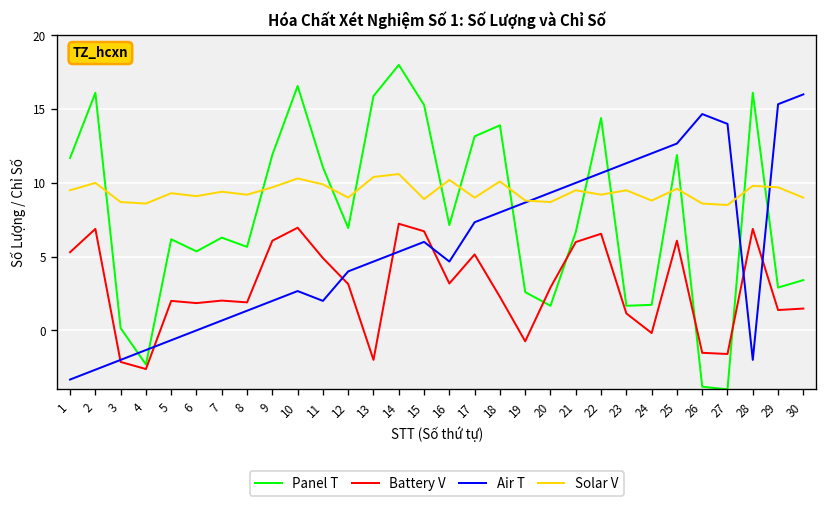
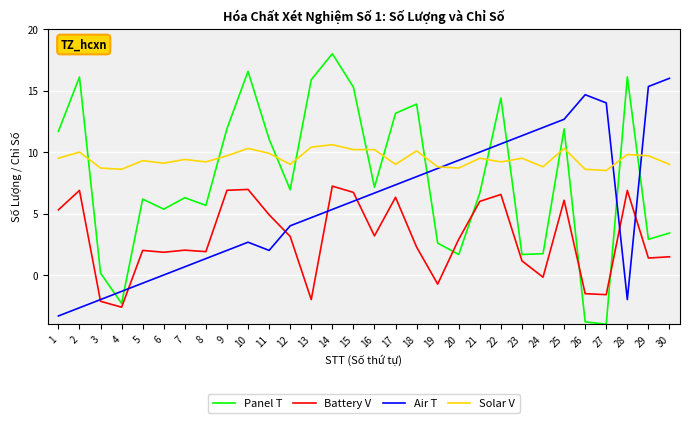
  {
    "Panel T": {
      "1": 11.7,
      "2": 16.1,
      "3": 0.2,
      "4": -2.3,
      "5": 6.2,
      "6": 5.4,
      "7": 6.3,
      "8": 5.7,
      "9": 11.9,
      "10": 16.6,
      "11": 11.1,
      "12": 6.9,
      "13": 15.9,
      "14": 18.0,
      "15": 15.3,
      "16": 7.1,
      "17": 13.2,
      "18": 13.9,
      "19": 2.6,
      "20": 1.7,
      "21": 6.7,
      "22": 14.4,
      "23": 1.7,
      "24": 1.7,
      "25": 11.9,
      "26": -3.8,
      "27": -4.0,
      "28": 16.1,
      "29": 2.9,
      "30": 3.4
    },
    "Battery V": {
      "1": 5.3,
      "2": 6.9,
      "4": -2.6,
      "5": 2.0,
      "6": 1.8,
      "7": 2.0,
      "8": 1.9,
-     "9": 6.1,
+     "9": 6.9,
      "10": 7.0,
      "11": 4.9,
      "12": 3.1,
      "13": -2.0,
      "14": 7.2,
      "15": 6.7,
      "16": 3.2,
-     "17": 5.2,
+     "17": 6.3,
      "18": 2.3,
      "19": -0.7,
      "20": 2.9,
      "21": 6.0,
      "22": 6.6,
      "23": 1.2,
      "24": -0.2,
      "25": 6.1,
      "26": -1.5,
      "27": -1.6,
      "28": 6.9,
      "29": 1.4,
      "30": 1.5
    },
    "Air T": {
      "1": -3.3,
      "2": -2.7,
      "4": -1.3,
      "5": -0.7,
      "6": 0.0,
      "7": 0.7,
      "8": 1.3,
      "9": 2.0,
      "10": 2.7,
      "11": 2.0,
      "12": 4.0,
      "13": 4.7,
      "14": 5.3,
      "15": 6.0,
-     "16": 4.7,
+     "16": 6.7,
      "17": 7.3,
      "18": 8.0,
      "20": 9.3,
      "21": 10.0,
      "22": 10.7,
      "23": 11.3,
      "24": 12.0,
      "25": 12.7,
      "26": 14.7,
      "27": 14.0,
      "28": -2.0,
      "29": 15.3,
      "30": 16.0
    },
    "Solar V": {
      "1": 9.5,
      "2": 10.0,
      "3": 8.7,
      "4": 8.6,
      "5": 9.3,
      "6": 9.1,
      "7": 9.4,
      "8": 9.2,
      "9": 9.7,
      "10": 10.3,
      "11": 9.9,
      "12": 9.0,
      "13": 10.4,
      "14": 10.6,
-     "15": 8.9,
+     "15": 10.2,
      "16": 10.2,
      "17": 9.0,
      "18": 10.1,
      "20": 8.7,
      "21": 9.5,
      "22": 9.2,
      "23": 9.5,
      "24": 8.8,
-     "25": 9.6,
+     "25": 10.3,
      "26": 8.6,
      "27": 8.5,
      "28": 9.8,
      "29": 9.7,
      "30": 9.0
    }
  }
